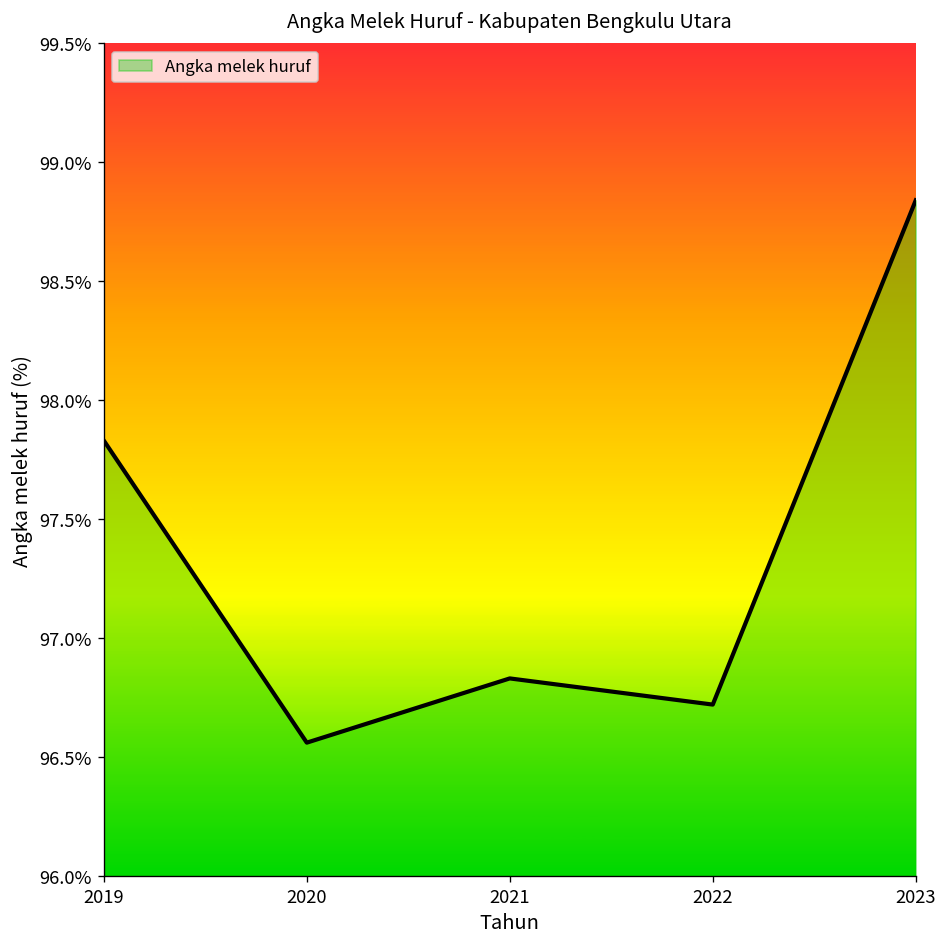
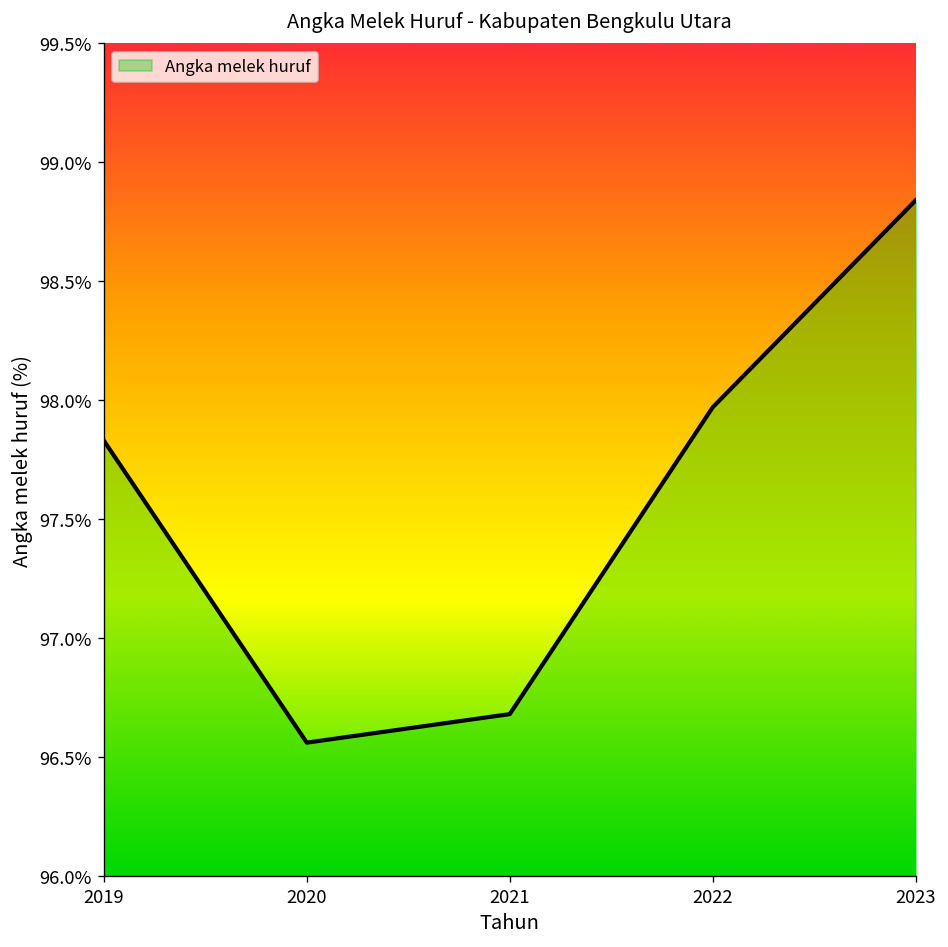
  {
    "2019": "97.83%",
    "2020": "96.56%",
-   "2021": "96.83%",
-   "2022": "96.72%",
+   "2021": "96.68%",
+   "2022": "97.97%",
    "2023": "98.84%"
  }
